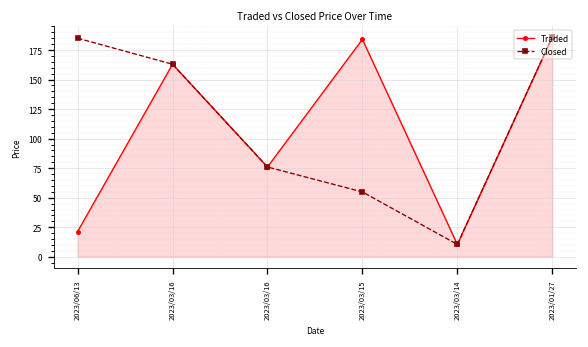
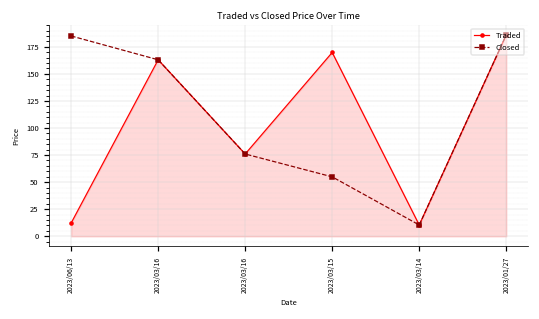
  {
    "Traded": {
-     "2023/06/13": 20,
-     "2023/03/15": 180
+     "2023/06/13": 10,
+     "2023/03/15": 170
    },
    "Closed": {
      "2023/06/13": 190,
      "2023/03/15": 50
    }
  }
